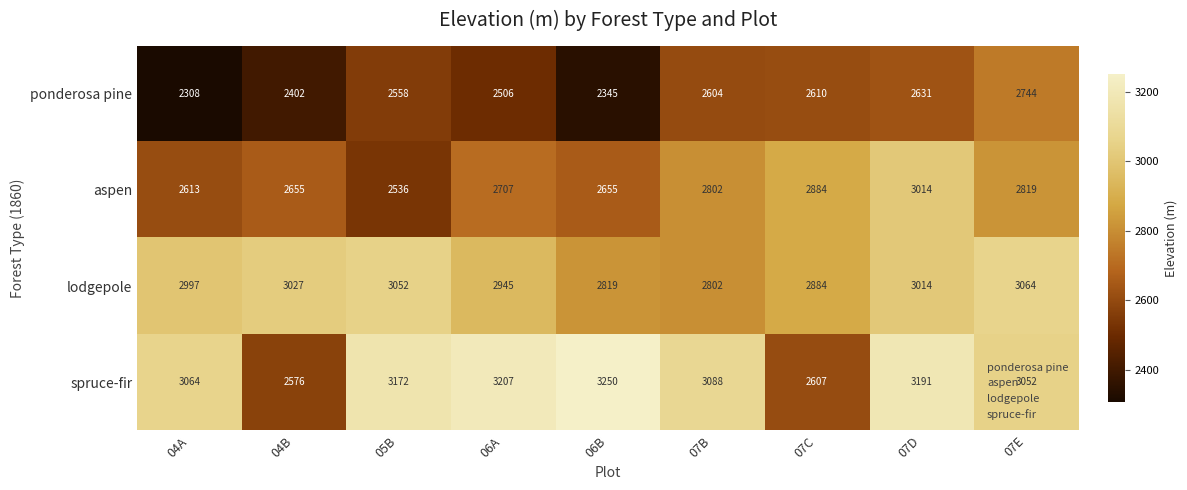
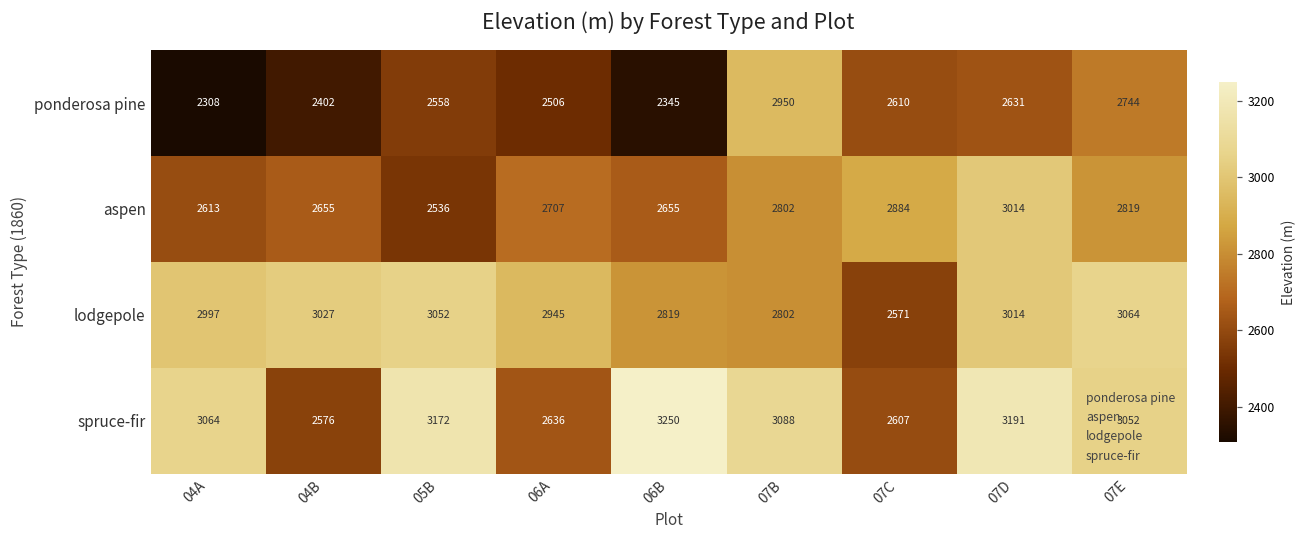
  {
    "ponderosa pine": {
      "04A": 2308,
      "04B": 2402,
      "05B": 2558,
      "06A": 2506,
      "06B": 2345,
-     "07B": 2604,
+     "07B": 2950,
      "07C": 2610,
      "07D": 2631,
      "07E": 2744
    },
    "aspen": {
      "04A": 2613,
      "04B": 2655,
      "05B": 2536,
      "06A": 2707,
      "06B": 2655,
      "07B": 2802,
      "07C": 2884,
      "07D": 3014,
      "07E": 2819
    },
    "lodgepole": {
      "04A": 2997,
      "04B": 3027,
      "05B": 3052,
      "06A": 2945,
      "06B": 2819,
      "07B": 2802,
-     "07C": 2884,
+     "07C": 2571,
      "07D": 3014,
      "07E": 3064
    },
    "spruce-fir": {
      "04A": 3064,
      "04B": 2576,
      "05B": 3172,
-     "06A": 3207,
+     "06A": 2636,
      "06B": 3250,
      "07B": 3088,
      "07C": 2607,
      "07D": 3191,
      "07E": 3052
    }
  }
